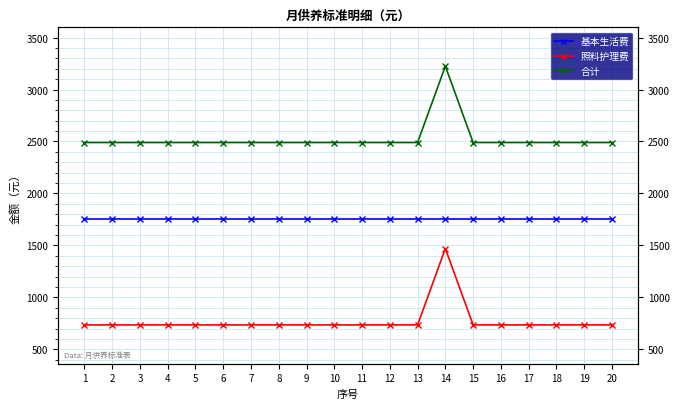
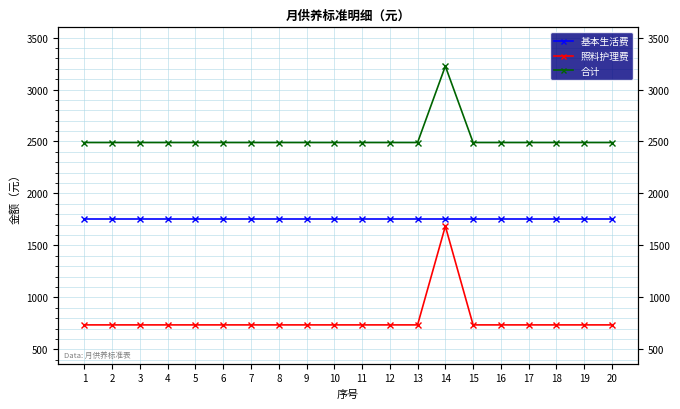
  {
    "基本生活费": {
      "1": 1760,
      "2": 1760,
      "3": 1760,
      "4": 1760,
      "5": 1760,
      "6": 1760,
      "7": 1760,
      "8": 1760,
      "9": 1760,
      "10": 1760,
      "11": 1760,
      "12": 1760,
      "13": 1760,
      "14": 1760,
      "15": 1760,
      "16": 1760,
      "17": 1760,
      "18": 1760,
      "19": 1760,
      "20": 1760
    },
    "照料护理费": {
      "1": 740,
      "2": 740,
      "3": 740,
      "4": 740,
      "5": 740,
      "6": 740,
      "7": 740,
      "8": 740,
      "9": 740,
      "10": 740,
      "11": 740,
      "12": 740,
      "13": 740,
-     "14": 1470,
+     "14": 1690,
      "15": 740,
      "16": 740,
      "17": 740,
      "18": 740,
      "19": 740,
      "20": 740
    },
    "合计": {
      "1": 2490,
      "2": 2490,
      "3": 2490,
      "4": 2490,
      "5": 2490,
      "6": 2490,
      "7": 2490,
      "8": 2490,
      "9": 2490,
      "10": 2490,
      "11": 2490,
      "12": 2490,
      "13": 2490,
      "14": 3230,
      "15": 2490,
      "16": 2490,
      "17": 2490,
      "18": 2490,
      "19": 2490,
      "20": 2490
    }
  }
